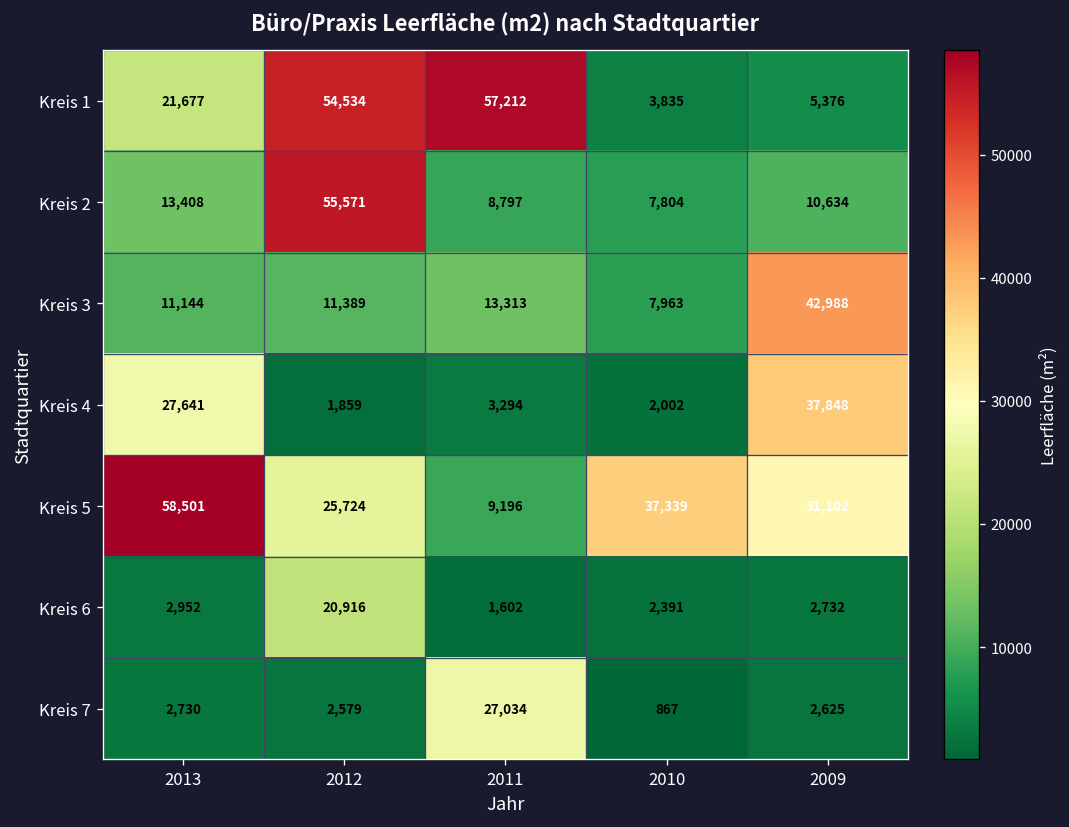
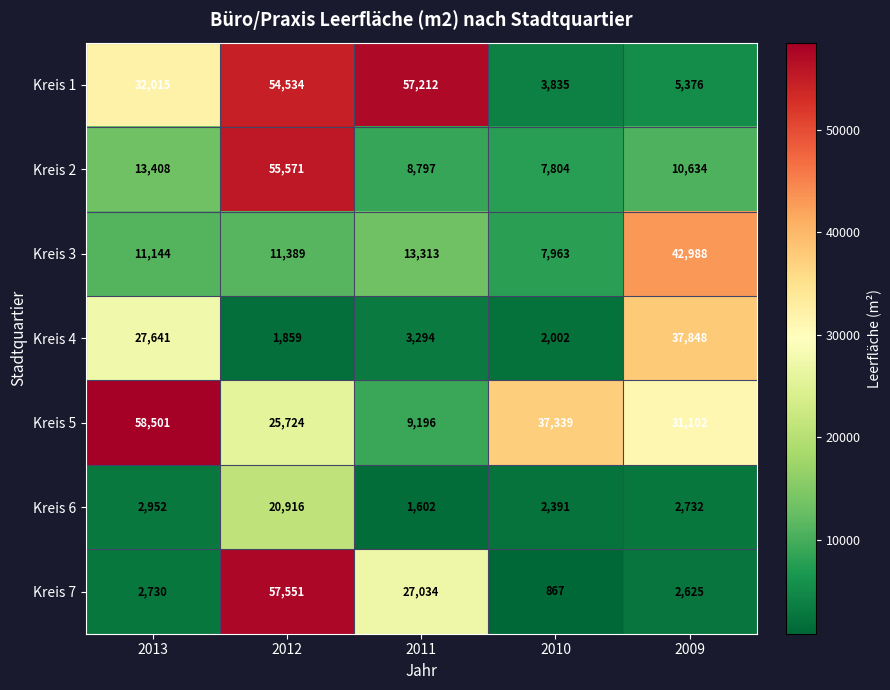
  {
    "Kreis 1": {
-     "2013": "21,677",
+     "2013": "32,015",
      "2012": "54,534",
      "2011": "57,212",
      "2010": "3,835",
      "2009": "5,376"
    },
    "Kreis 2": {
      "2013": "13,408",
      "2012": "55,571",
      "2011": "8,797",
      "2010": "7,804",
      "2009": "10,634"
    },
    "Kreis 3": {
      "2013": "11,144",
      "2012": "11,389",
      "2011": "13,313",
      "2010": "7,963",
      "2009": "42,988"
    },
    "Kreis 4": {
      "2013": "27,641",
      "2012": "1,859",
      "2011": "3,294",
      "2010": "2,002",
      "2009": "37,848"
    },
    "Kreis 5": {
      "2013": "58,501",
      "2012": "25,724",
      "2011": "9,196",
      "2010": "37,339",
      "2009": "31,102"
    },
    "Kreis 6": {
      "2013": "2,952",
      "2012": "20,916",
      "2011": "1,602",
      "2010": "2,391",
      "2009": "2,732"
    },
    "Kreis 7": {
      "2013": "2,730",
-     "2012": "2,579",
+     "2012": "57,551",
      "2011": "27,034",
      "2010": "867",
      "2009": "2,625"
    }
  }
